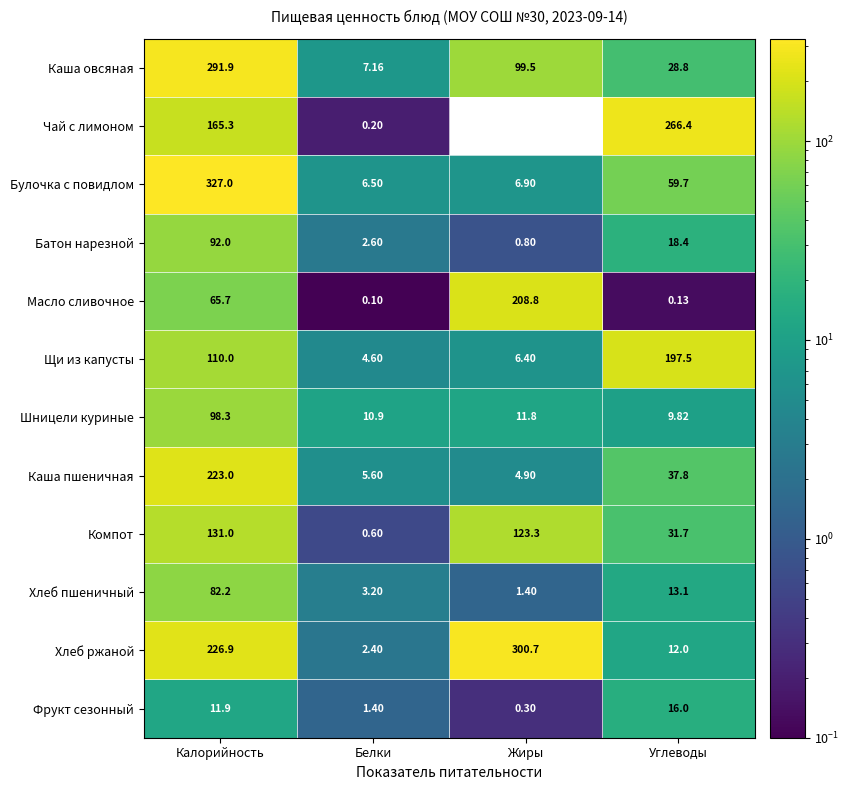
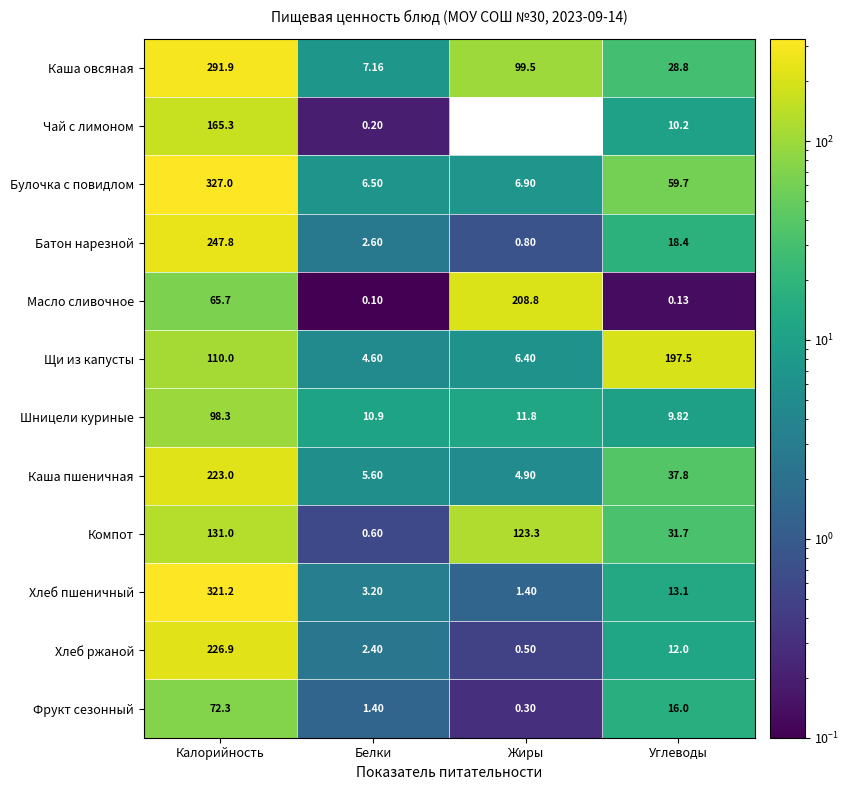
  {
    "Каша овсяная": {
      "Калорийность": 291.9,
      "Белки": 7.16,
      "Жиры": 99.5,
      "Углеводы": 28.8
    },
    "Чай с лимоном": {
      "Калорийность": 165.3,
      "Белки": 0.20,
-     "Углеводы": 266.4
+     "Углеводы": 10.2
    },
    "Булочка с повидлом": {
      "Калорийность": 327.0,
      "Белки": 6.50,
      "Жиры": 6.90,
      "Углеводы": 59.7
    },
    "Батон нарезной": {
-     "Калорийность": 92.0,
+     "Калорийность": 247.8,
      "Белки": 2.60,
      "Жиры": 0.80,
      "Углеводы": 18.4
    },
    "Масло сливочное": {
      "Калорийность": 65.7,
      "Белки": 0.10,
      "Жиры": 208.8,
      "Углеводы": 0.13
    },
    "Щи из капусты": {
      "Калорийность": 110.0,
      "Белки": 4.60,
      "Жиры": 6.40,
      "Углеводы": 197.5
    },
    "Шницели куриные": {
      "Калорийность": 98.3,
      "Белки": 10.9,
      "Жиры": 11.8,
      "Углеводы": 9.82
    },
    "Каша пшеничная": {
      "Калорийность": 223.0,
      "Белки": 5.60,
      "Жиры": 4.90,
      "Углеводы": 37.8
    },
    "Компот": {
      "Калорийность": 131.0,
      "Белки": 0.60,
      "Жиры": 123.3,
      "Углеводы": 31.7
    },
    "Хлеб пшеничный": {
-     "Калорийность": 82.2,
+     "Калорийность": 321.2,
      "Белки": 3.20,
      "Жиры": 1.40,
      "Углеводы": 13.1
    },
    "Хлеб ржаной": {
      "Калорийность": 226.9,
      "Белки": 2.40,
-     "Жиры": 300.7,
+     "Жиры": 0.50,
      "Углеводы": 12.0
    },
    "Фрукт сезонный": {
-     "Калорийность": 11.9,
+     "Калорийность": 72.3,
      "Белки": 1.40,
      "Жиры": 0.30,
      "Углеводы": 16.0
    }
  }
